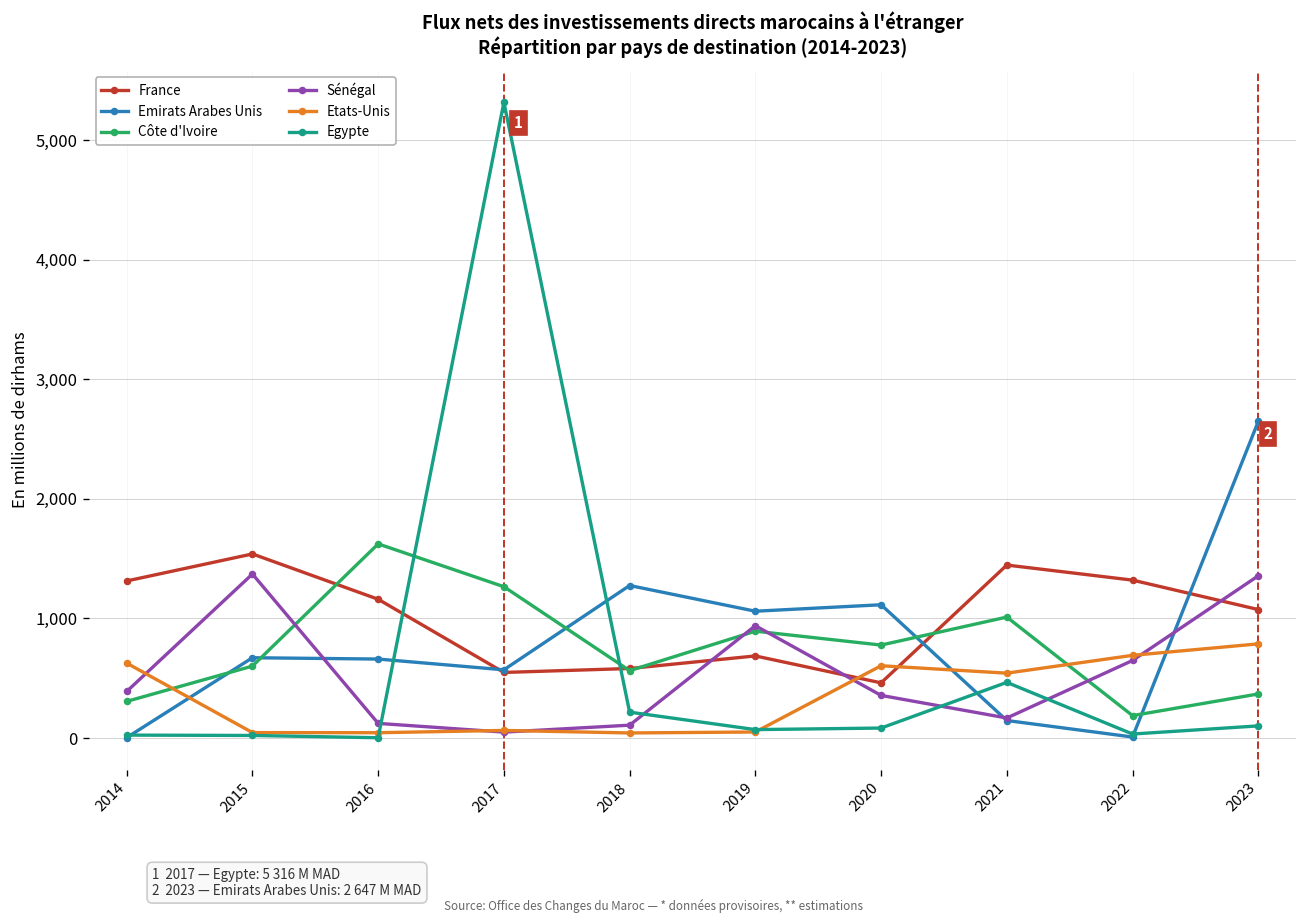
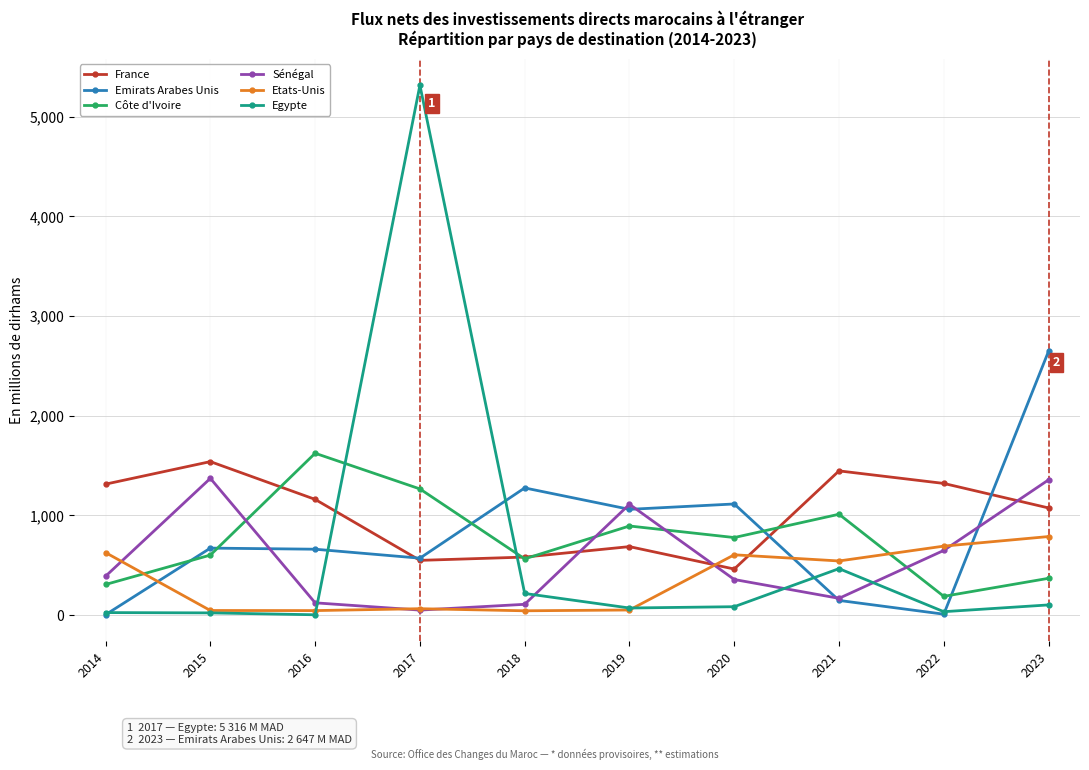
  {
    "France": {
      "2014": "1,300",
      "2015": "1,500",
      "2016": "1,200",
      "2019": "700",
      "2020": "500",
      "2021": "1,400",
      "2022": "1,300",
      "2023": "1,100"
    },
    "Emirats Arabes Unis": {
      "2015": "700",
      "2016": "700",
      "2018": "1,300",
      "2019": "1,100",
      "2020": "1,100"
    },
    "Sénégal": {
      "2014": "400",
      "2015": "1,400",
      "2016": "100",
      "2018": "100",
-     "2019": "900",
+     "2019": "1,100",
      "2020": "400",
      "2022": "600",
      "2023": "1,400"
    },
    "Etats-Unis": {
      "2014": "600",
      "2016": "0",
      "2018": "0",
      "2020": "600",
      "2021": "500",
      "2022": "700",
      "2023": "800"
    }
  }
